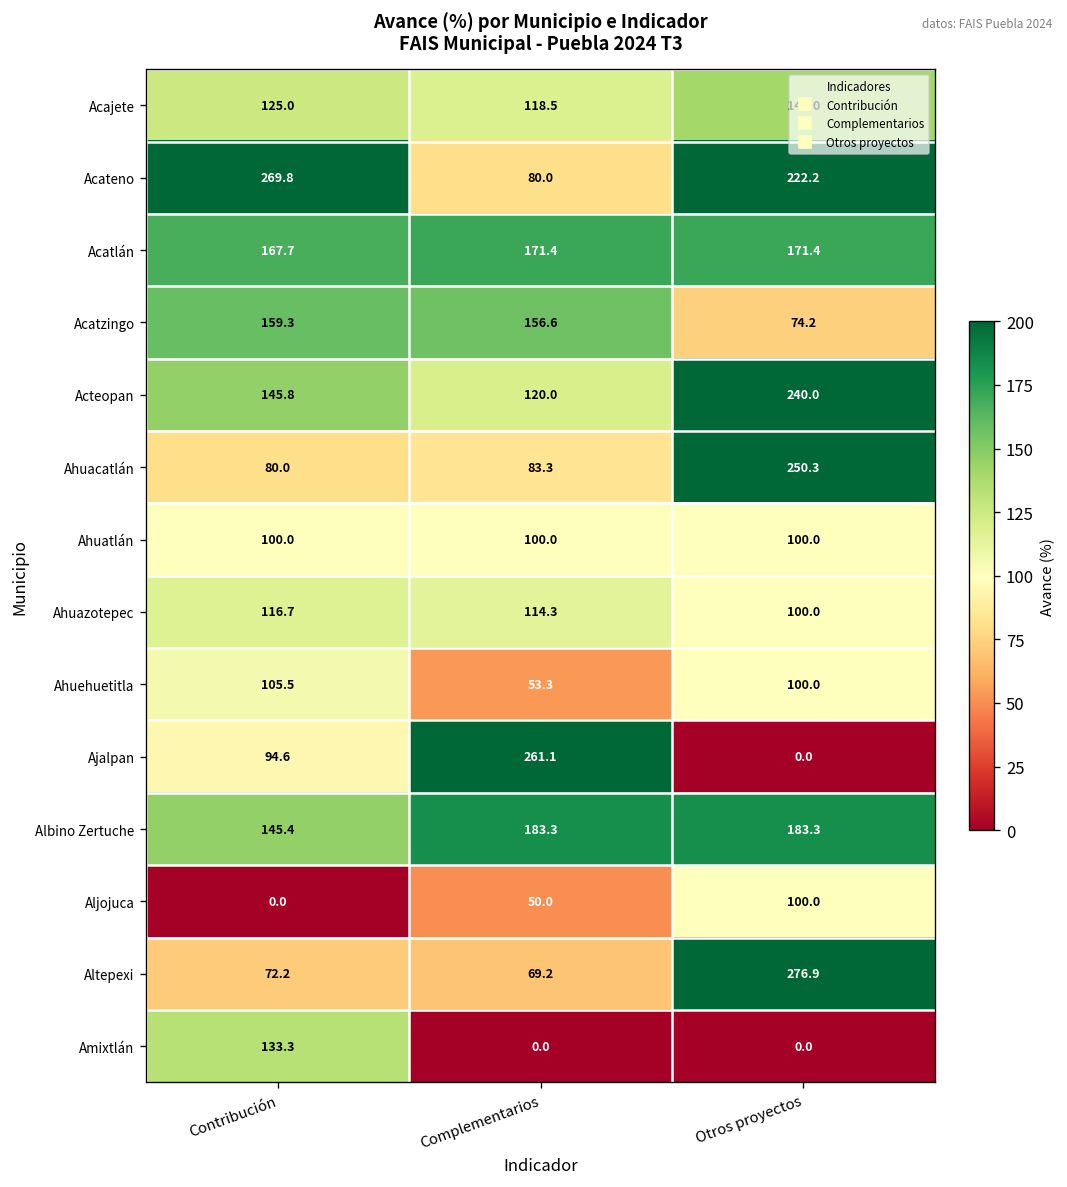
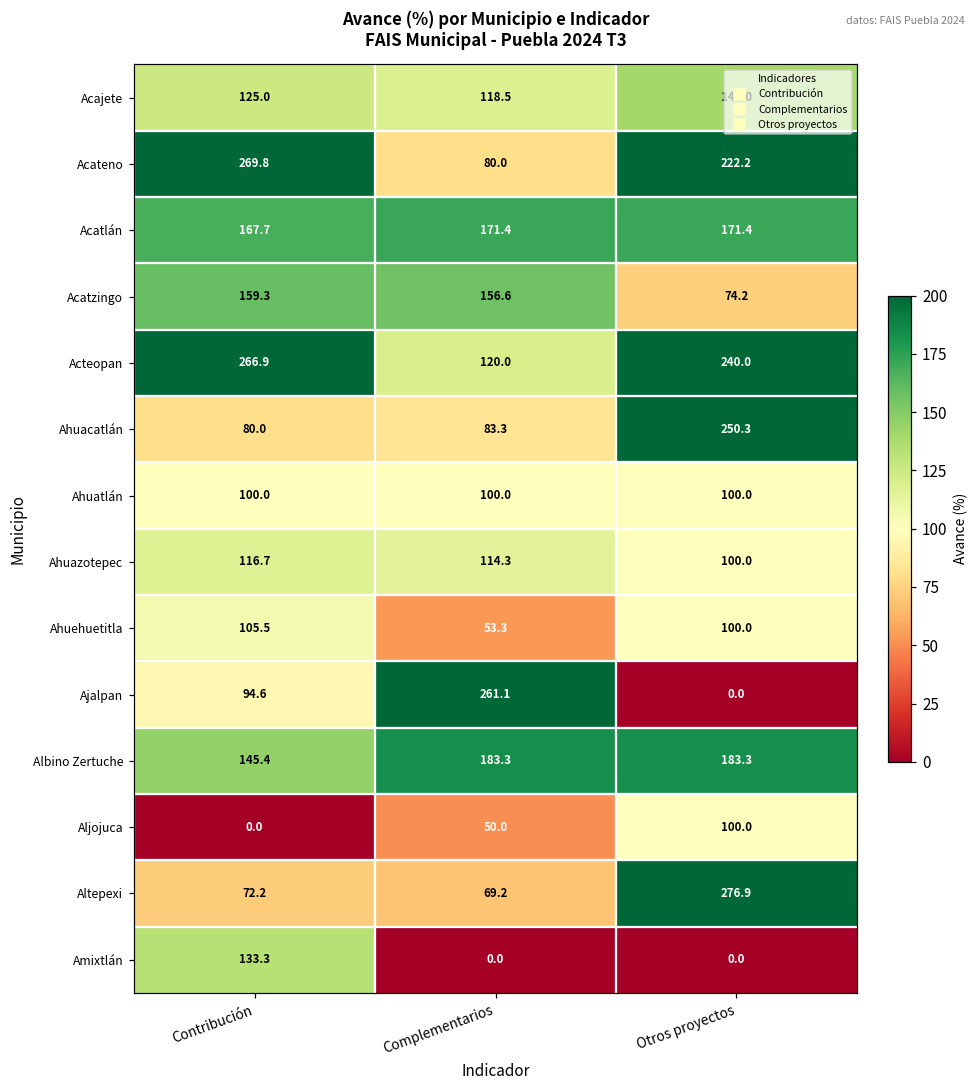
  {
    "Acajete": {
      "Contribución": 125.0,
      "Complementarios": 118.5
    },
    "Acateno": {
      "Contribución": 269.8,
      "Complementarios": 80.0,
      "Otros proyectos": 222.2
    },
    "Acatlán": {
      "Contribución": 167.7,
      "Complementarios": 171.4,
      "Otros proyectos": 171.4
    },
    "Acatzingo": {
      "Contribución": 159.3,
      "Complementarios": 156.6,
      "Otros proyectos": 74.2
    },
    "Acteopan": {
-     "Contribución": 145.8,
+     "Contribución": 266.9,
      "Complementarios": 120.0,
      "Otros proyectos": 240.0
    },
    "Ahuacatlán": {
      "Contribución": 80.0,
      "Complementarios": 83.3,
      "Otros proyectos": 250.3
    },
    "Ahuatlán": {
      "Contribución": 100.0,
      "Complementarios": 100.0,
      "Otros proyectos": 100.0
    },
    "Ahuazotepec": {
      "Contribución": 116.7,
      "Complementarios": 114.3,
      "Otros proyectos": 100.0
    },
    "Ahuehuetitla": {
      "Contribución": 105.5,
      "Complementarios": 53.3,
      "Otros proyectos": 100.0
    },
    "Ajalpan": {
      "Contribución": 94.6,
      "Complementarios": 261.1,
      "Otros proyectos": 0.0
    },
    "Albino Zertuche": {
      "Contribución": 145.4,
      "Complementarios": 183.3,
      "Otros proyectos": 183.3
    },
    "Aljojuca": {
      "Contribución": 0.0,
      "Complementarios": 50.0,
      "Otros proyectos": 100.0
    },
    "Altepexi": {
      "Contribución": 72.2,
      "Complementarios": 69.2,
      "Otros proyectos": 276.9
    },
    "Amixtlán": {
      "Contribución": 133.3,
      "Complementarios": 0.0,
      "Otros proyectos": 0.0
    }
  }
